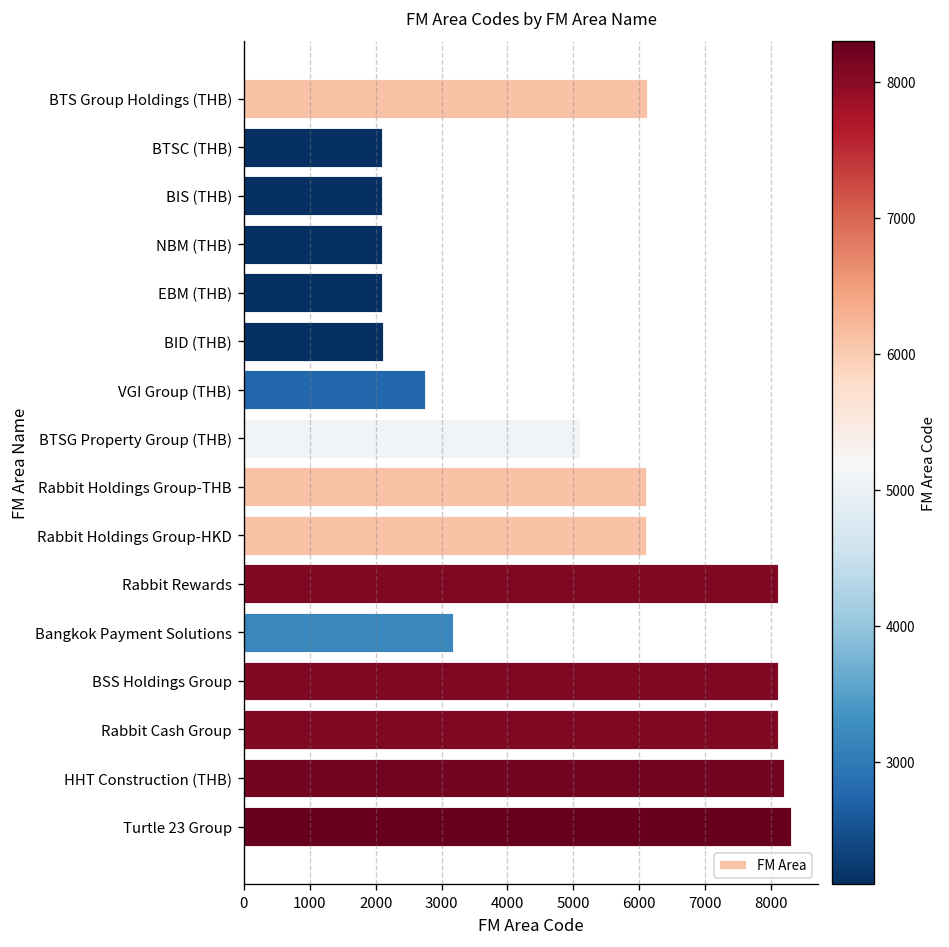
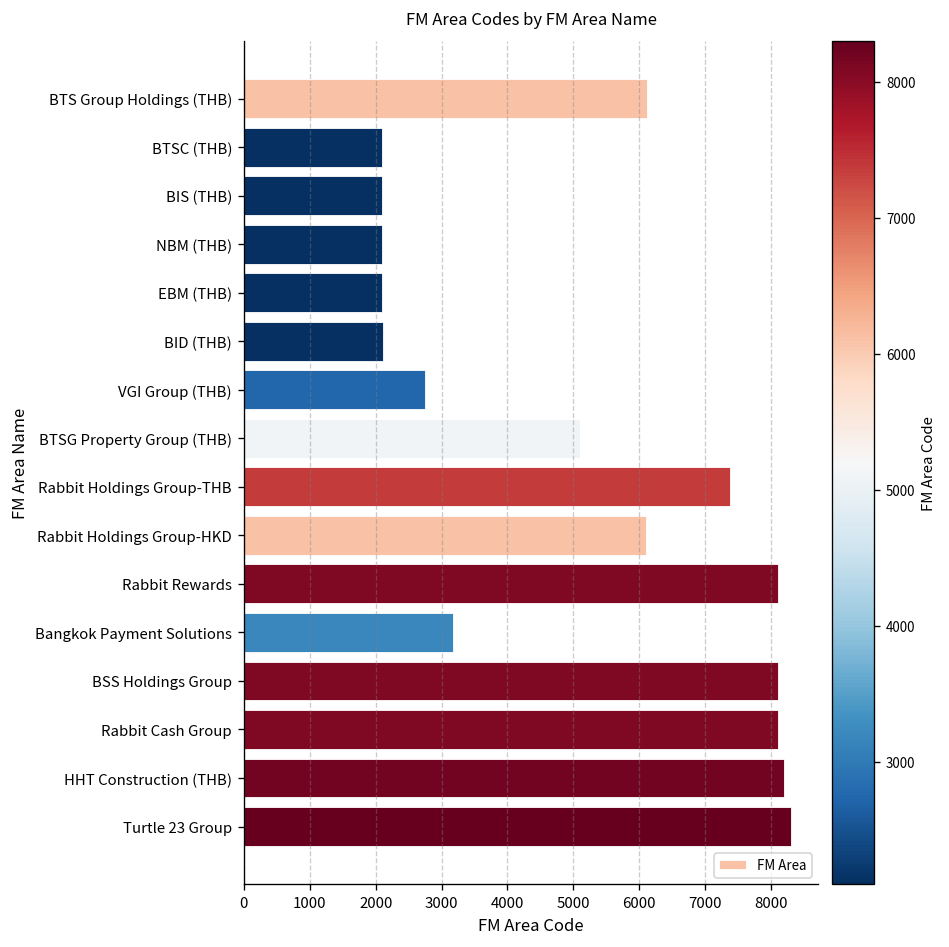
  {
    "BTS Group Holdings (THB)": 6100,
    "BTSC (THB)": 2100,
    "BIS (THB)": 2100,
    "NBM (THB)": 2100,
    "EBM (THB)": 2100,
    "BID (THB)": 2100,
    "VGI Group (THB)": 2800,
    "BTSG Property Group (THB)": 5100,
-   "Rabbit Holdings Group-THB": 6100,
+   "Rabbit Holdings Group-THB": 7400,
    "Rabbit Holdings Group-HKD": 6100,
    "Rabbit Rewards": 8100,
    "Bangkok Payment Solutions": 3200,
    "BSS Holdings Group": 8100,
    "Rabbit Cash Group": 8100,
    "HHT Construction (THB)": 8200,
    "Turtle 23 Group": 8300
  }
